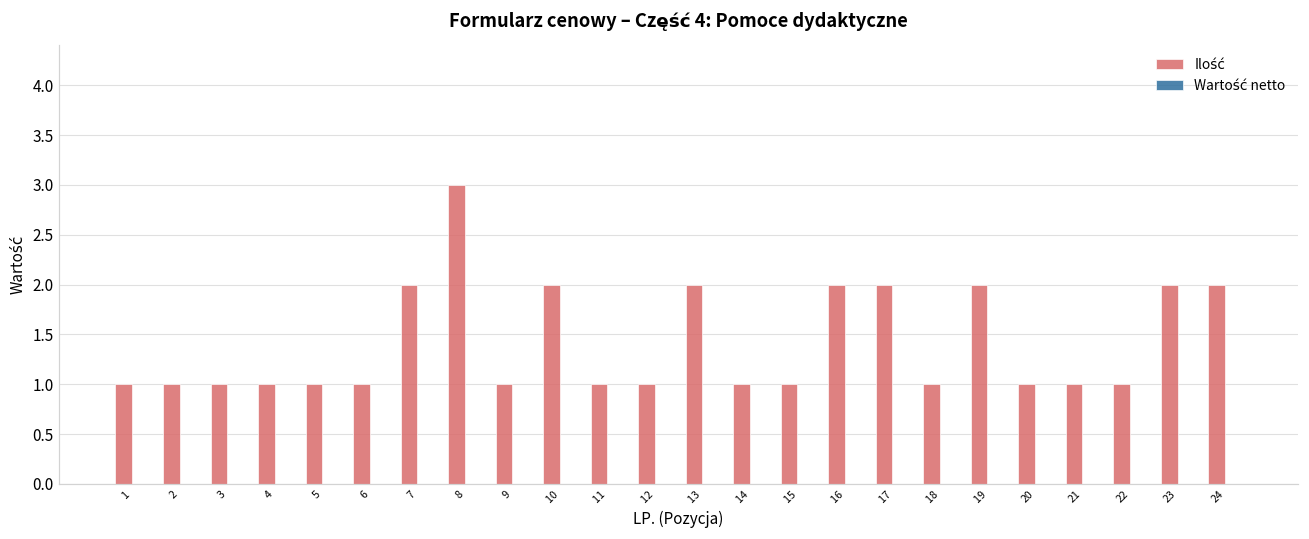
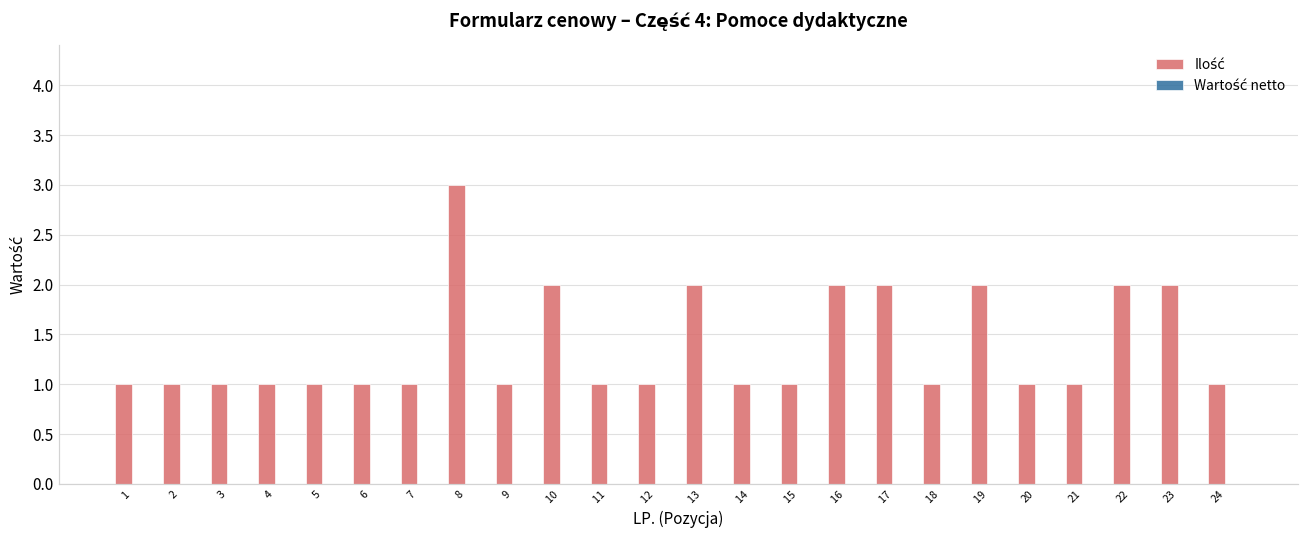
  {
    "Ilość": {
      "1": 1,
      "2": 1,
      "3": 1,
      "4": 1,
      "5": 1,
      "6": 1,
-     "7": 2,
+     "7": 1,
      "8": 3,
      "9": 1,
      "10": 2,
      "11": 1,
      "12": 1,
      "13": 2,
      "14": 1,
      "15": 1,
      "16": 2,
      "17": 2,
      "18": 1,
      "19": 2,
      "20": 1,
      "21": 1,
-     "22": 1,
+     "22": 2,
      "23": 2,
-     "24": 2
+     "24": 1
    },
    "Wartość netto": {
      "1": 0,
      "2": 0,
      "3": 0,
      "4": 0,
      "5": 0,
      "6": 0,
      "7": 0,
      "8": 0,
      "9": 0,
      "10": 0,
      "11": 0,
      "12": 0,
      "13": 0,
      "14": 0,
      "15": 0,
      "16": 0,
      "17": 0,
      "18": 0,
      "19": 0,
      "20": 0,
      "21": 0,
      "22": 0,
      "23": 0,
      "24": 0
    }
  }
